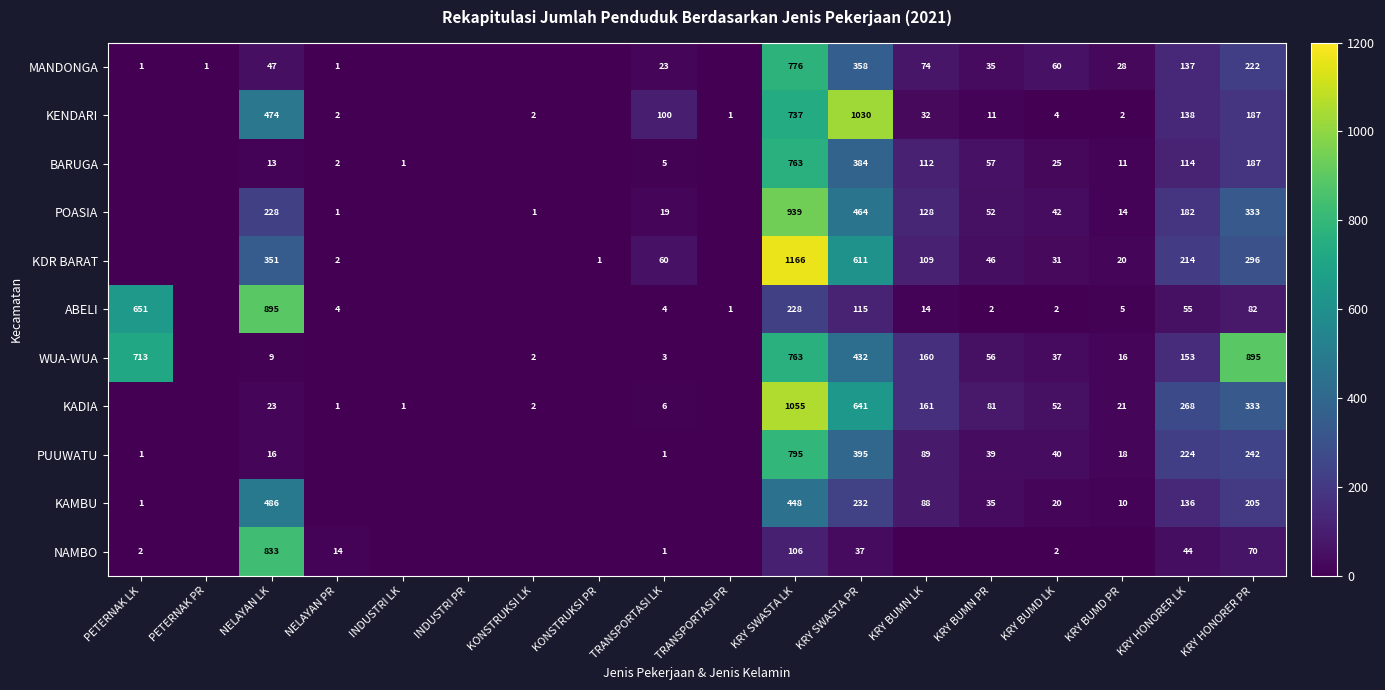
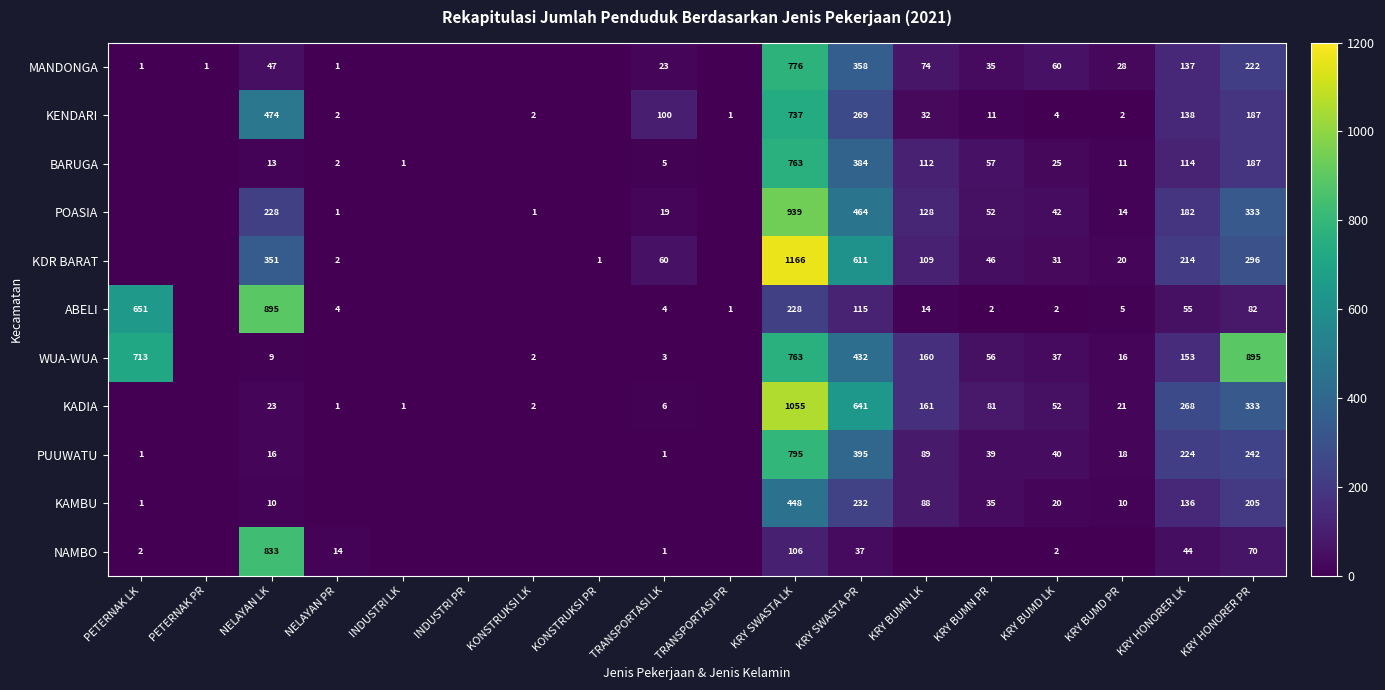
  {
    "MANDONGA": {
      "PETERNAK LK": 1,
      "PETERNAK PR": 1,
      "NELAYAN LK": 47,
      "NELAYAN PR": 1,
      "TRANSPORTASI LK": 23,
      "KRY SWASTA LK": 776,
      "KRY SWASTA PR": 358,
      "KRY BUMN LK": 74,
      "KRY BUMN PR": 35,
      "KRY BUMD LK": 60,
      "KRY BUMD PR": 28,
      "KRY HONORER LK": 137,
      "KRY HONORER PR": 222
    },
    "KENDARI": {
      "NELAYAN LK": 474,
      "NELAYAN PR": 2,
      "KONSTRUKSI LK": 2,
      "TRANSPORTASI LK": 100,
      "TRANSPORTASI PR": 1,
      "KRY SWASTA LK": 737,
-     "KRY SWASTA PR": 1030,
+     "KRY SWASTA PR": 269,
      "KRY BUMN LK": 32,
      "KRY BUMN PR": 11,
      "KRY BUMD LK": 4,
      "KRY BUMD PR": 2,
      "KRY HONORER LK": 138,
      "KRY HONORER PR": 187
    },
    "BARUGA": {
      "NELAYAN LK": 13,
      "NELAYAN PR": 2,
      "INDUSTRI LK": 1,
      "TRANSPORTASI LK": 5,
      "KRY SWASTA LK": 763,
      "KRY SWASTA PR": 384,
      "KRY BUMN LK": 112,
      "KRY BUMN PR": 57,
      "KRY BUMD LK": 25,
      "KRY BUMD PR": 11,
      "KRY HONORER LK": 114,
      "KRY HONORER PR": 187
    },
    "POASIA": {
      "NELAYAN LK": 228,
      "NELAYAN PR": 1,
      "KONSTRUKSI LK": 1,
      "TRANSPORTASI LK": 19,
      "KRY SWASTA LK": 939,
      "KRY SWASTA PR": 464,
      "KRY BUMN LK": 128,
      "KRY BUMN PR": 52,
      "KRY BUMD LK": 42,
      "KRY BUMD PR": 14,
      "KRY HONORER LK": 182,
      "KRY HONORER PR": 333
    },
    "KDR BARAT": {
      "NELAYAN LK": 351,
      "NELAYAN PR": 2,
      "KONSTRUKSI PR": 1,
      "TRANSPORTASI LK": 60,
      "KRY SWASTA LK": 1166,
      "KRY SWASTA PR": 611,
      "KRY BUMN LK": 109,
      "KRY BUMN PR": 46,
      "KRY BUMD LK": 31,
      "KRY BUMD PR": 20,
      "KRY HONORER LK": 214,
      "KRY HONORER PR": 296
    },
    "ABELI": {
      "PETERNAK LK": 651,
      "NELAYAN LK": 895,
      "NELAYAN PR": 4,
      "TRANSPORTASI LK": 4,
      "TRANSPORTASI PR": 1,
      "KRY SWASTA LK": 228,
      "KRY SWASTA PR": 115,
      "KRY BUMN LK": 14,
      "KRY BUMN PR": 2,
      "KRY BUMD LK": 2,
      "KRY BUMD PR": 5,
      "KRY HONORER LK": 55,
      "KRY HONORER PR": 82
    },
    "WUA-WUA": {
      "PETERNAK LK": 713,
      "NELAYAN LK": 9,
      "KONSTRUKSI LK": 2,
      "TRANSPORTASI LK": 3,
      "KRY SWASTA LK": 763,
      "KRY SWASTA PR": 432,
      "KRY BUMN LK": 160,
      "KRY BUMN PR": 56,
      "KRY BUMD LK": 37,
      "KRY BUMD PR": 16,
      "KRY HONORER LK": 153,
      "KRY HONORER PR": 895
    },
    "KADIA": {
      "NELAYAN LK": 23,
      "NELAYAN PR": 1,
      "INDUSTRI LK": 1,
      "KONSTRUKSI LK": 2,
      "TRANSPORTASI LK": 6,
      "KRY SWASTA LK": 1055,
      "KRY SWASTA PR": 641,
      "KRY BUMN LK": 161,
      "KRY BUMN PR": 81,
      "KRY BUMD LK": 52,
      "KRY BUMD PR": 21,
      "KRY HONORER LK": 268,
      "KRY HONORER PR": 333
    },
    "PUUWATU": {
      "PETERNAK LK": 1,
      "NELAYAN LK": 16,
      "TRANSPORTASI LK": 1,
      "KRY SWASTA LK": 795,
      "KRY SWASTA PR": 395,
      "KRY BUMN LK": 89,
      "KRY BUMN PR": 39,
      "KRY BUMD LK": 40,
      "KRY BUMD PR": 18,
      "KRY HONORER LK": 224,
      "KRY HONORER PR": 242
    },
    "KAMBU": {
      "PETERNAK LK": 1,
-     "NELAYAN LK": 486,
+     "NELAYAN LK": 10,
      "KRY SWASTA LK": 448,
      "KRY SWASTA PR": 232,
      "KRY BUMN LK": 88,
      "KRY BUMN PR": 35,
      "KRY BUMD LK": 20,
      "KRY BUMD PR": 10,
      "KRY HONORER LK": 136,
      "KRY HONORER PR": 205
    },
    "NAMBO": {
      "PETERNAK LK": 2,
      "NELAYAN LK": 833,
      "NELAYAN PR": 14,
      "TRANSPORTASI LK": 1,
      "KRY SWASTA LK": 106,
      "KRY SWASTA PR": 37,
      "KRY BUMD LK": 2,
      "KRY HONORER LK": 44,
      "KRY HONORER PR": 70
    }
  }
